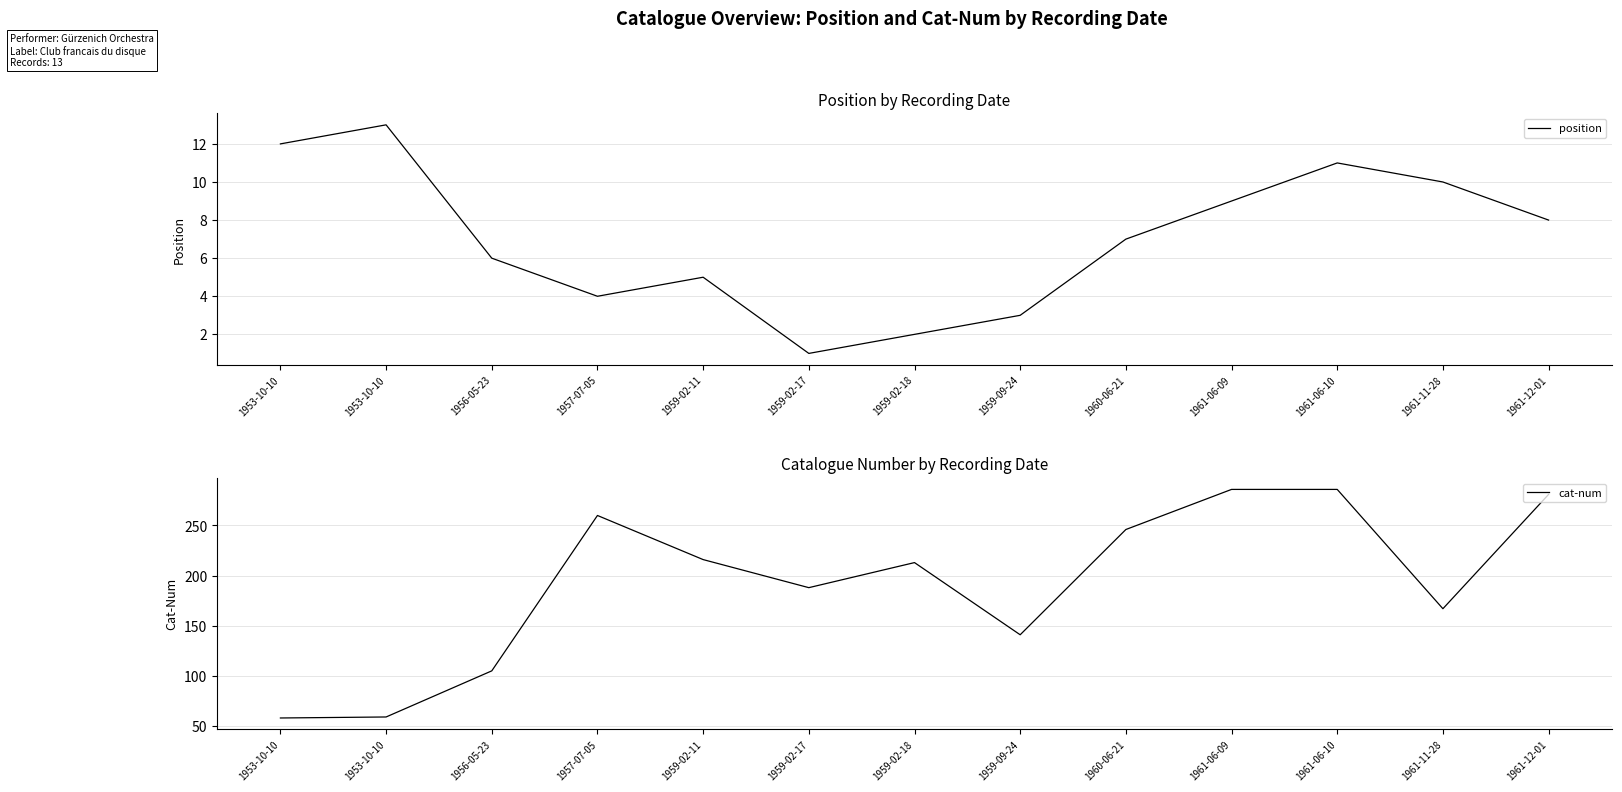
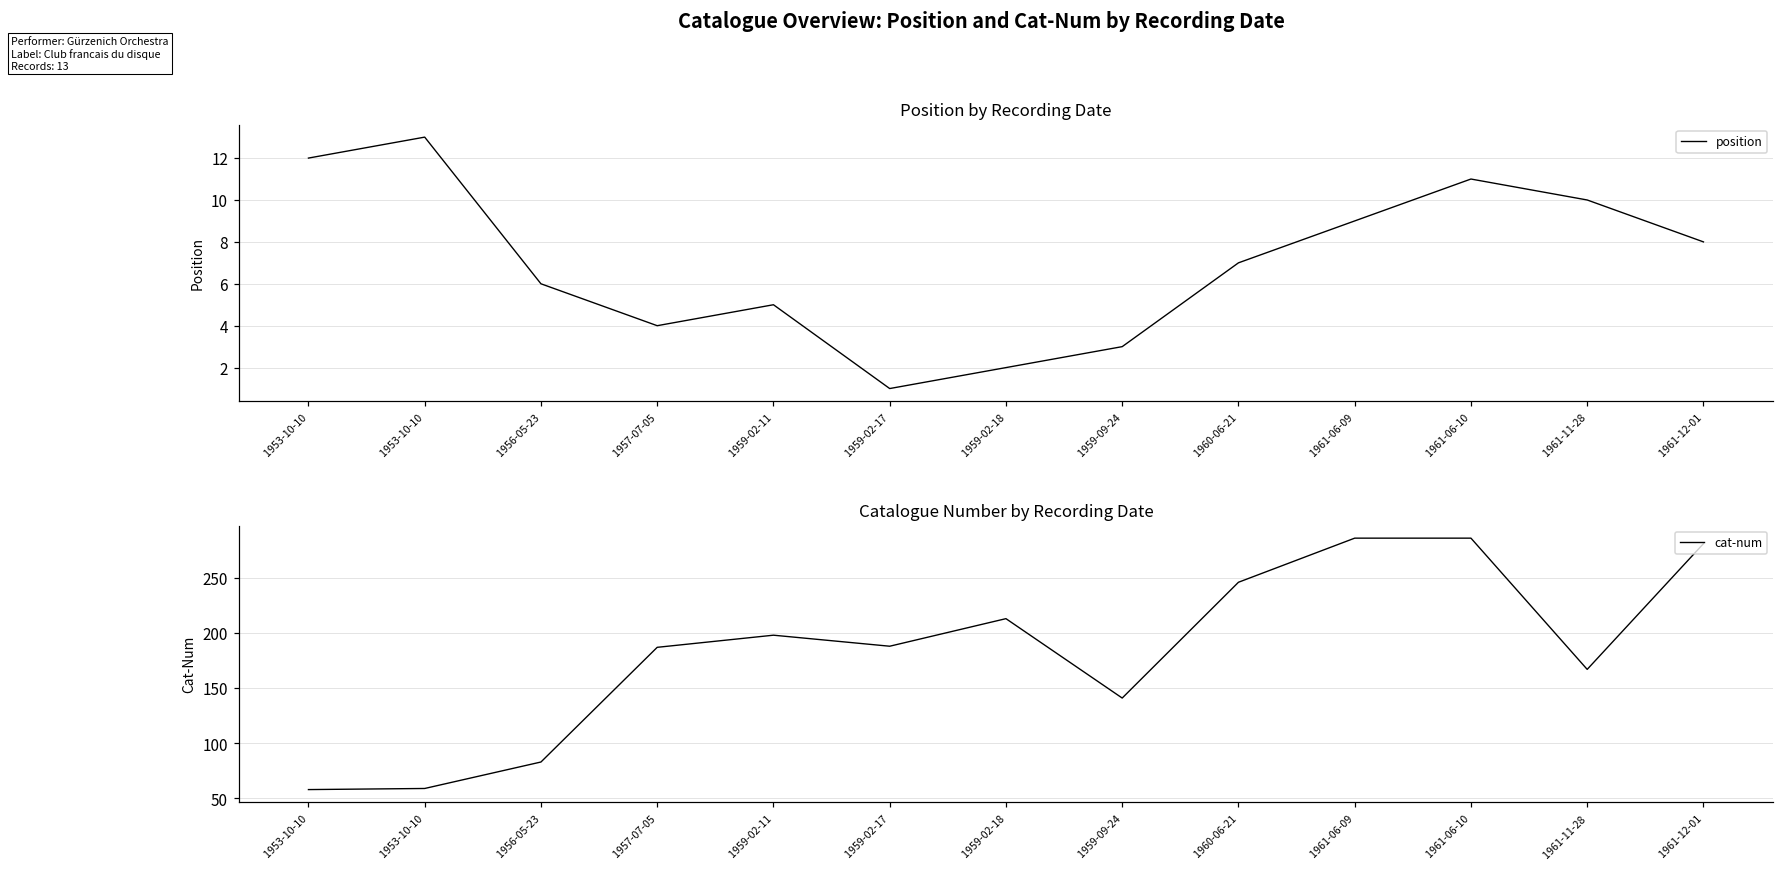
  {
    "Position by Recording Date": {
      "1956-05-23": 6.0,
      "1957-07-05": 4.0,
      "1959-02-11": 5.0,
      "1959-02-17": 1.0,
      "1959-02-18": 2.0,
      "1959-09-24": 3.0,
      "1960-06-21": 7.0,
      "1961-06-09": 9.0,
      "1961-06-10": 11.0,
      "1961-11-28": 10.0,
      "1961-12-01": 8.0
    },
    "Catalogue Number by Recording Date": {
-     "1956-05-23": 105,
-     "1957-07-05": 260,
-     "1959-02-11": 216,
+     "1956-05-23": 83,
+     "1957-07-05": 187,
+     "1959-02-11": 198,
      "1959-02-17": 188,
      "1959-02-18": 213,
      "1959-09-24": 141,
      "1960-06-21": 246,
      "1961-06-09": 286,
      "1961-06-10": 286,
      "1961-11-28": 167
    }
  }
